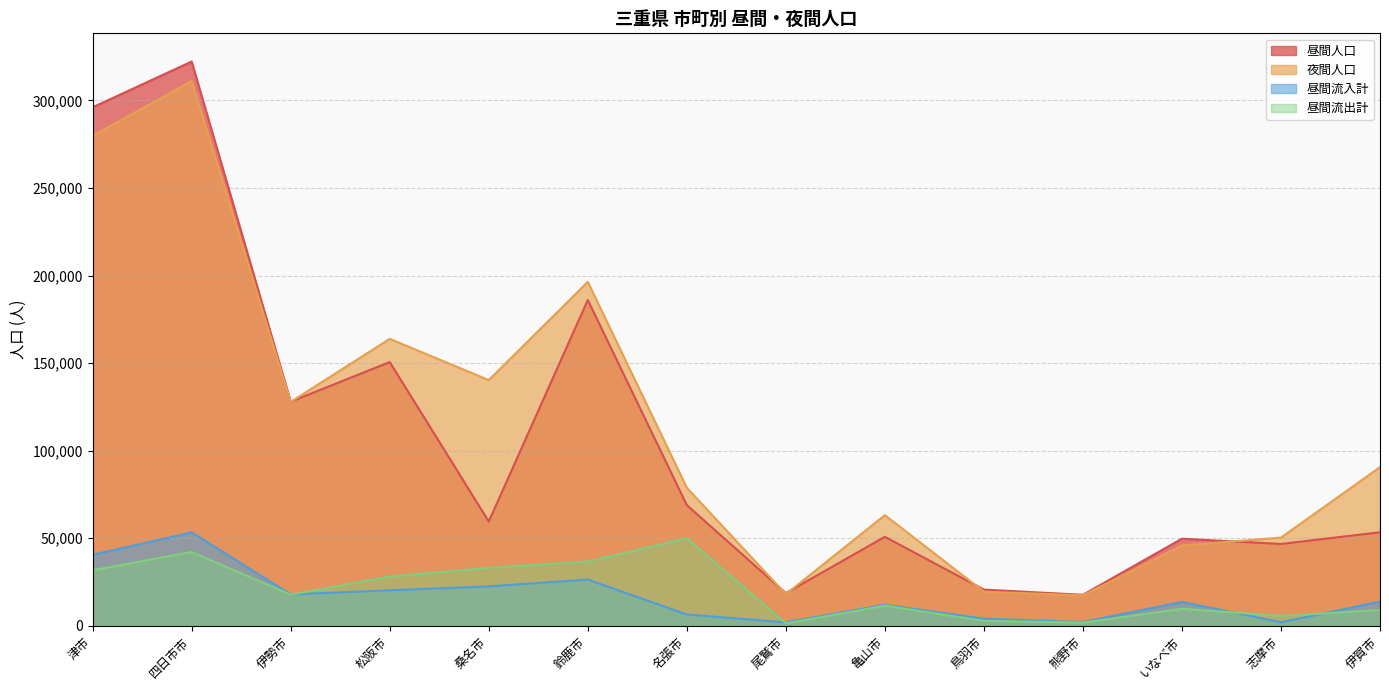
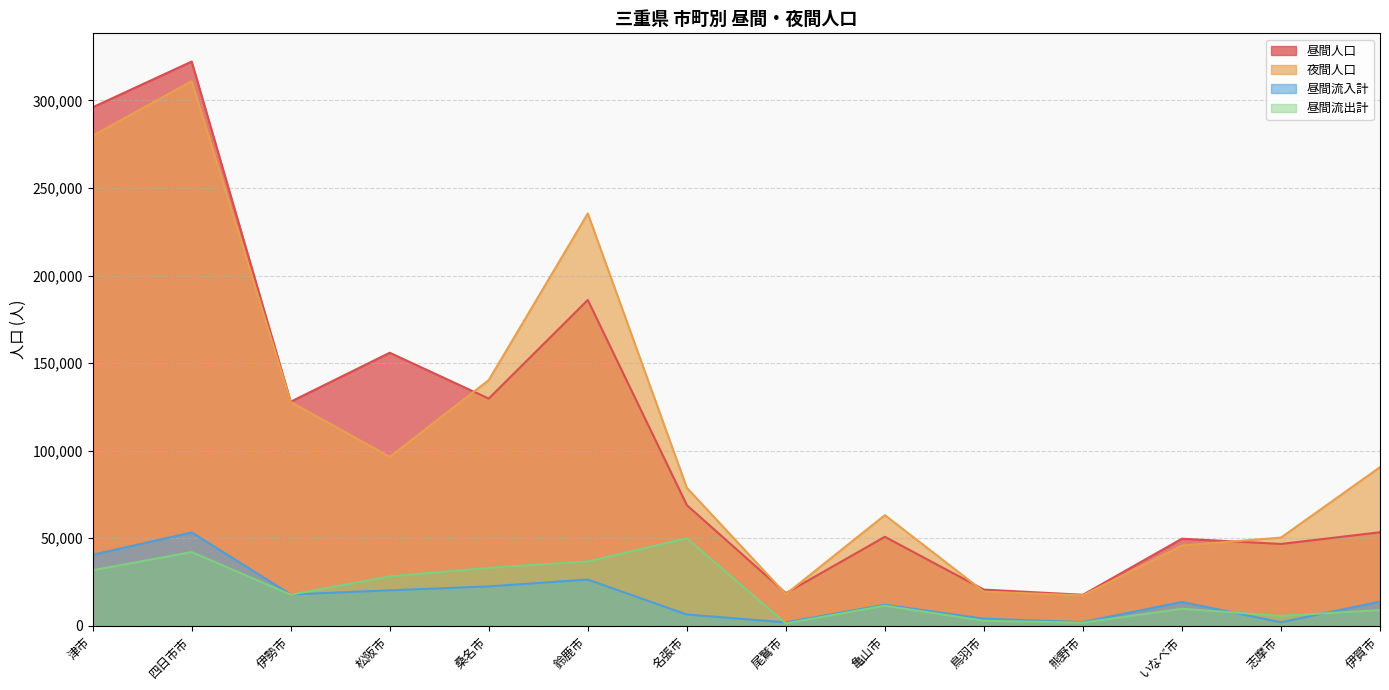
  {
    "昼間人口": {
      "津市": "296,000",
      "四日市市": "322,000",
-     "松阪市": "151,000",
-     "桑名市": "60,000",
+     "松阪市": "156,000",
+     "桑名市": "130,000",
      "鈴鹿市": "186,000",
      "名張市": "69,000",
      "亀山市": "51,000",
      "いなべ市": "50,000",
      "志摩市": "47,000",
      "伊賀市": "53,000"
    },
    "夜間人口": {
      "津市": "280,000",
      "四日市市": "311,000",
-     "松阪市": "164,000",
+     "松阪市": "96,000",
      "桑名市": "140,000",
-     "鈴鹿市": "196,000",
+     "鈴鹿市": "235,000",
      "名張市": "79,000",
      "亀山市": "63,000",
      "いなべ市": "46,000",
      "志摩市": "50,000",
      "伊賀市": "91,000"
    },
    "昼間流入計": {
      "津市": "41,000",
      "四日市市": "53,000",
      "松阪市": "20,000",
      "桑名市": "22,000",
      "鈴鹿市": "26,000",
      "名張市": "6,000",
      "いなべ市": "14,000",
      "志摩市": "2,000",
      "伊賀市": "14,000"
    },
    "昼間流出計": {
      "津市": "32,000",
      "四日市市": "42,000",
      "松阪市": "28,000",
      "桑名市": "33,000",
      "鈴鹿市": "37,000",
      "名張市": "50,000",
      "いなべ市": "10,000",
      "志摩市": "6,000",
      "伊賀市": "9,000"
    }
  }
